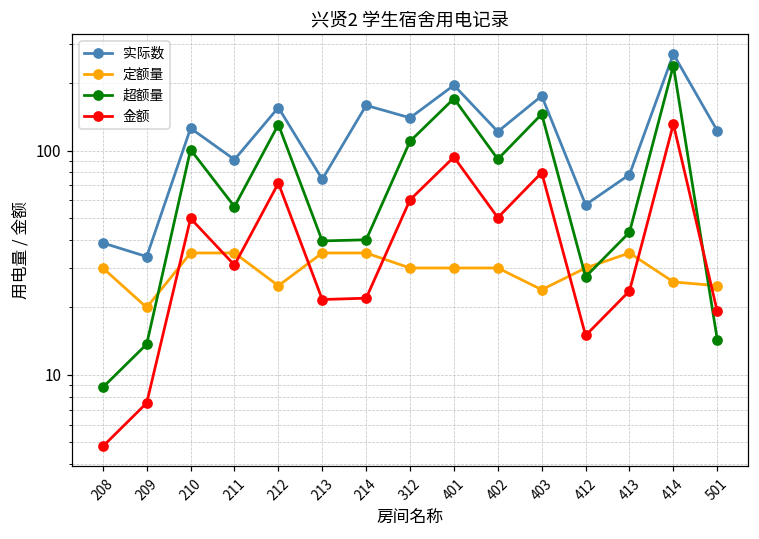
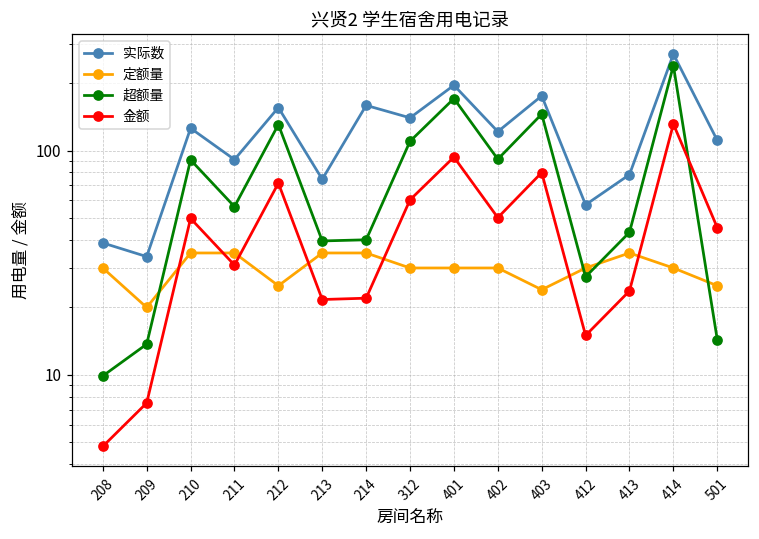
  {
    "实际数": {
      "208": 39,
      "209": 34,
      "210": 130,
      "211": 90,
      "212": 160,
      "213": 75,
      "214": 160,
      "312": 140,
      "401": 200,
      "402": 120,
      "403": 180,
      "412": 57,
      "413": 78,
      "414": 270,
-     "501": 120
+     "501": 110
    },
    "定额量": {
      "208": 30,
      "209": 20,
      "210": 35,
      "211": 35,
      "212": 25,
      "213": 35,
      "214": 35,
      "312": 30,
      "401": 30,
      "402": 30,
      "403": 24,
      "412": 30,
      "413": 35,
-     "414": 26,
+     "414": 30,
      "501": 25
    },
    "超额量": {
-     "208": 8.8,
+     "208": 10,
      "209": 14,
-     "210": 100,
+     "210": 90,
      "211": 56,
      "212": 130,
      "213": 40,
      "214": 40,
      "312": 110,
      "401": 170,
      "402": 90,
      "403": 150,
      "412": 27,
      "413": 43,
      "414": 240,
      "501": 14
    },
    "金额": {
      "208": 4.8,
      "209": 7.5,
      "210": 50,
      "211": 31,
      "212": 72,
      "213": 22,
      "214": 22,
      "312": 60,
      "401": 90,
      "402": 50,
      "403": 80,
      "412": 15,
      "413": 24,
      "414": 130,
-     "501": 19
+     "501": 45
    }
  }
